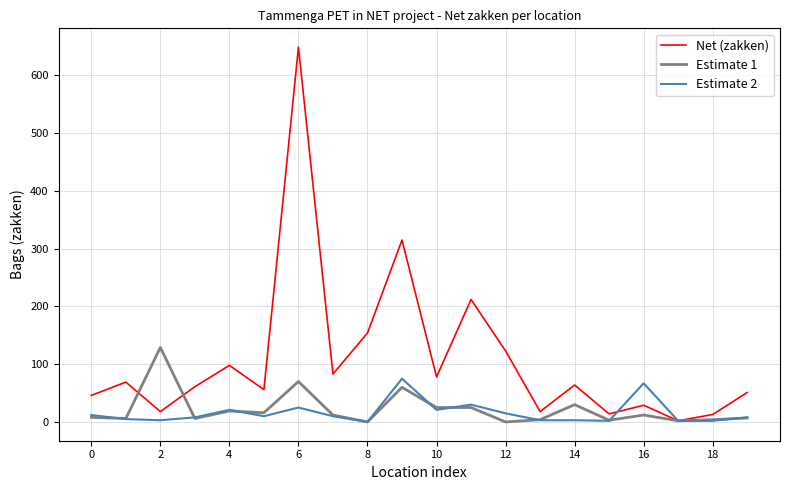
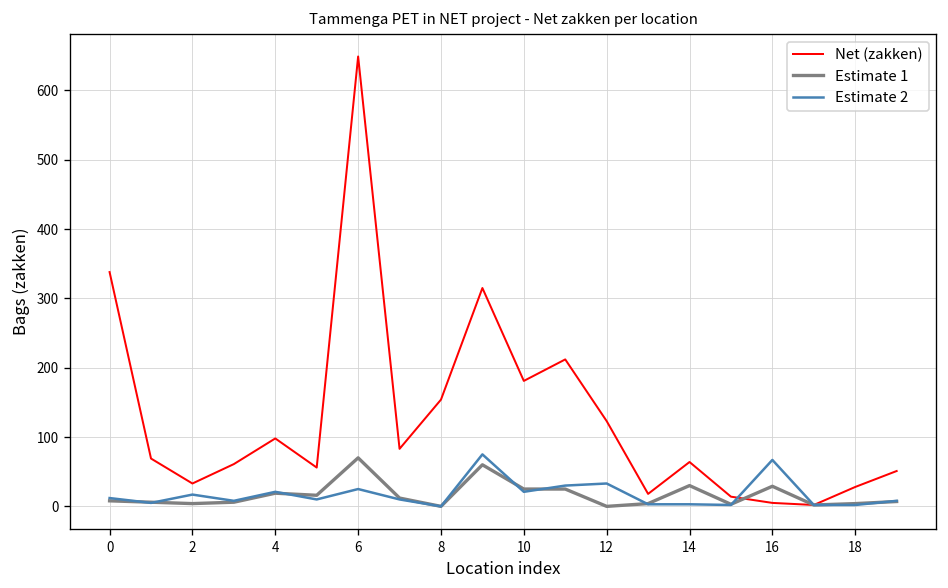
  {
    "Net (zakken)": {
-     "0": 50,
-     "2": 20,
+     "0": 340,
+     "2": 30,
      "4": 100,
      "6": 650,
      "8": 150,
-     "10": 80,
+     "10": 180,
      "12": 120,
      "14": 60,
-     "16": 30,
-     "18": 10
+     "16": 10,
+     "18": 30
    },
    "Estimate 1": {
-     "2": 130,
+     "2": 0,
      "6": 70,
      "12": 0,
      "14": 30,
-     "16": 10
+     "16": 30
    },
    "Estimate 2": {
-     "2": 0,
+     "2": 20,
      "6": 30,
-     "12": 20,
+     "12": 30,
      "14": 0,
      "16": 70
    }
  }
